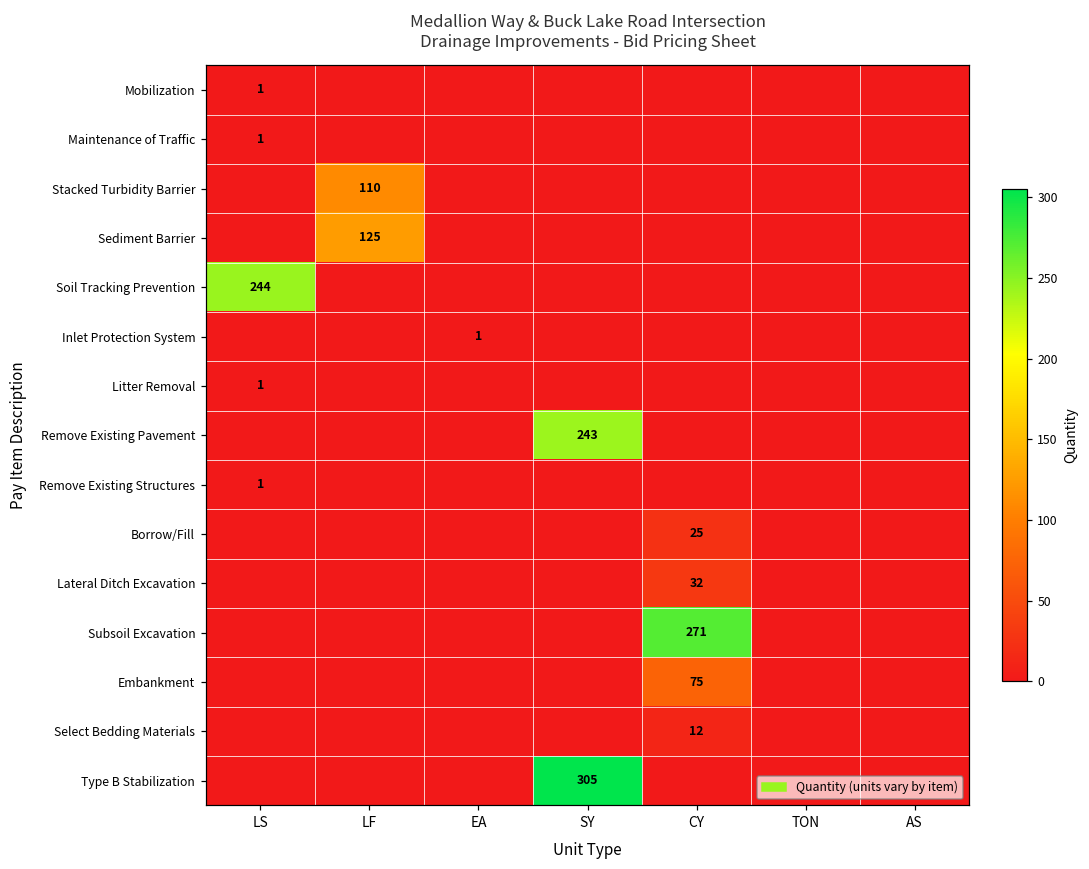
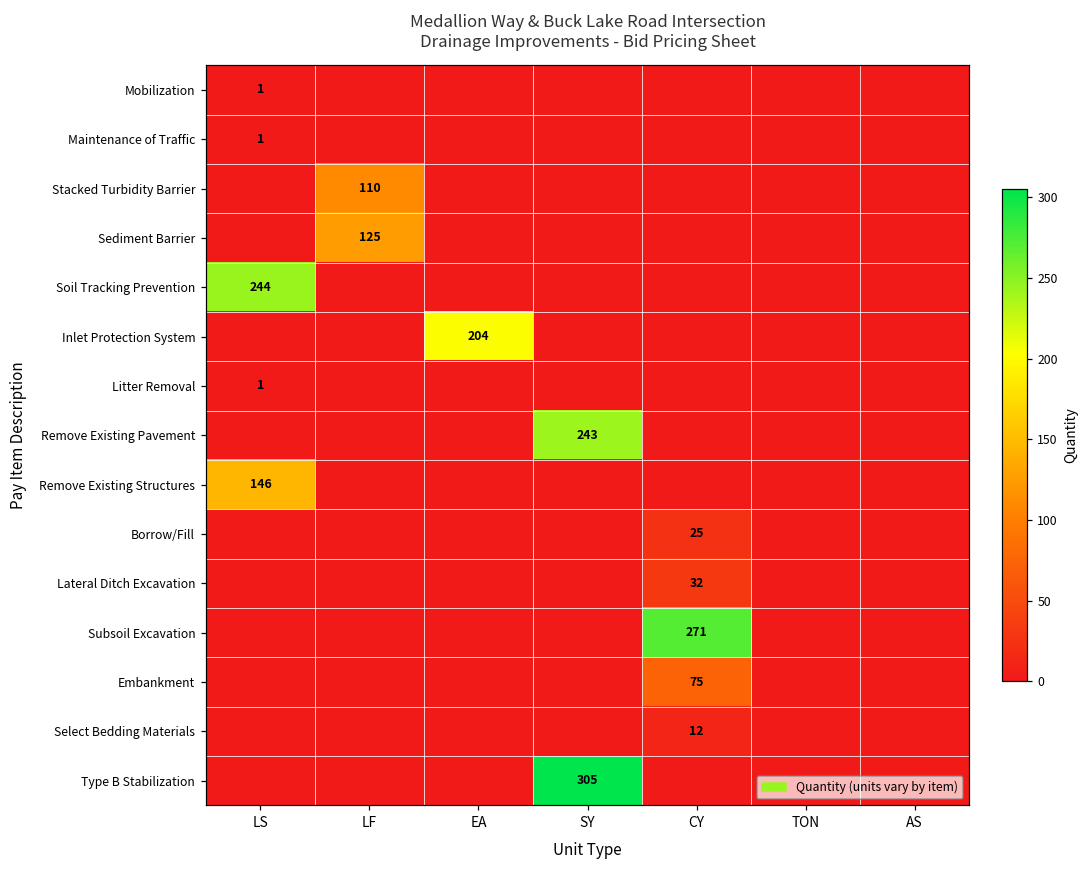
  {
    "Mobilization": {
      "LS": 1
    },
    "Maintenance of Traffic": {
      "LS": 1
    },
    "Stacked Turbidity Barrier": {
      "LF": 110
    },
    "Sediment Barrier": {
      "LF": 125
    },
    "Soil Tracking Prevention": {
      "LS": 244
    },
    "Inlet Protection System": {
-     "EA": 1
+     "EA": 204
    },
    "Litter Removal": {
      "LS": 1
    },
    "Remove Existing Pavement": {
      "SY": 243
    },
    "Remove Existing Structures": {
-     "LS": 1
+     "LS": 146
    },
    "Borrow/Fill": {
      "CY": 25
    },
    "Lateral Ditch Excavation": {
      "CY": 32
    },
    "Subsoil Excavation": {
      "CY": 271
    },
    "Embankment": {
      "CY": 75
    },
    "Select Bedding Materials": {
      "CY": 12
    },
    "Type B Stabilization": {
      "SY": 305
    }
  }
